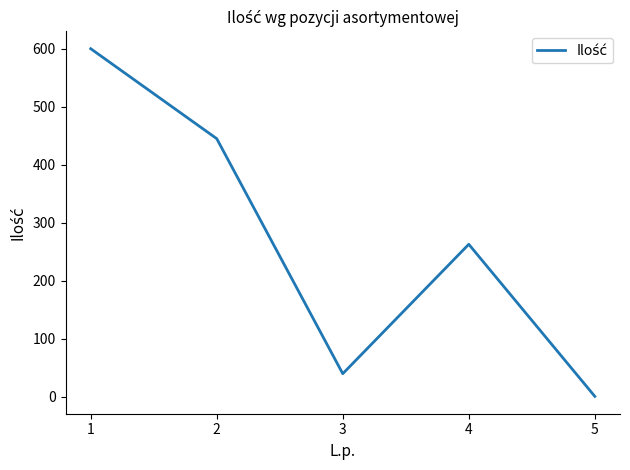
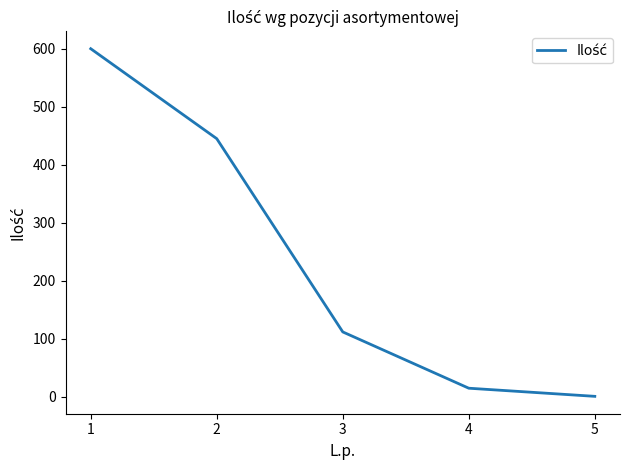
  {
    "1": 600,
    "2": 450,
-   "3": 40,
-   "4": 260,
+   "3": 110,
+   "4": 20,
    "5": 0
  }
